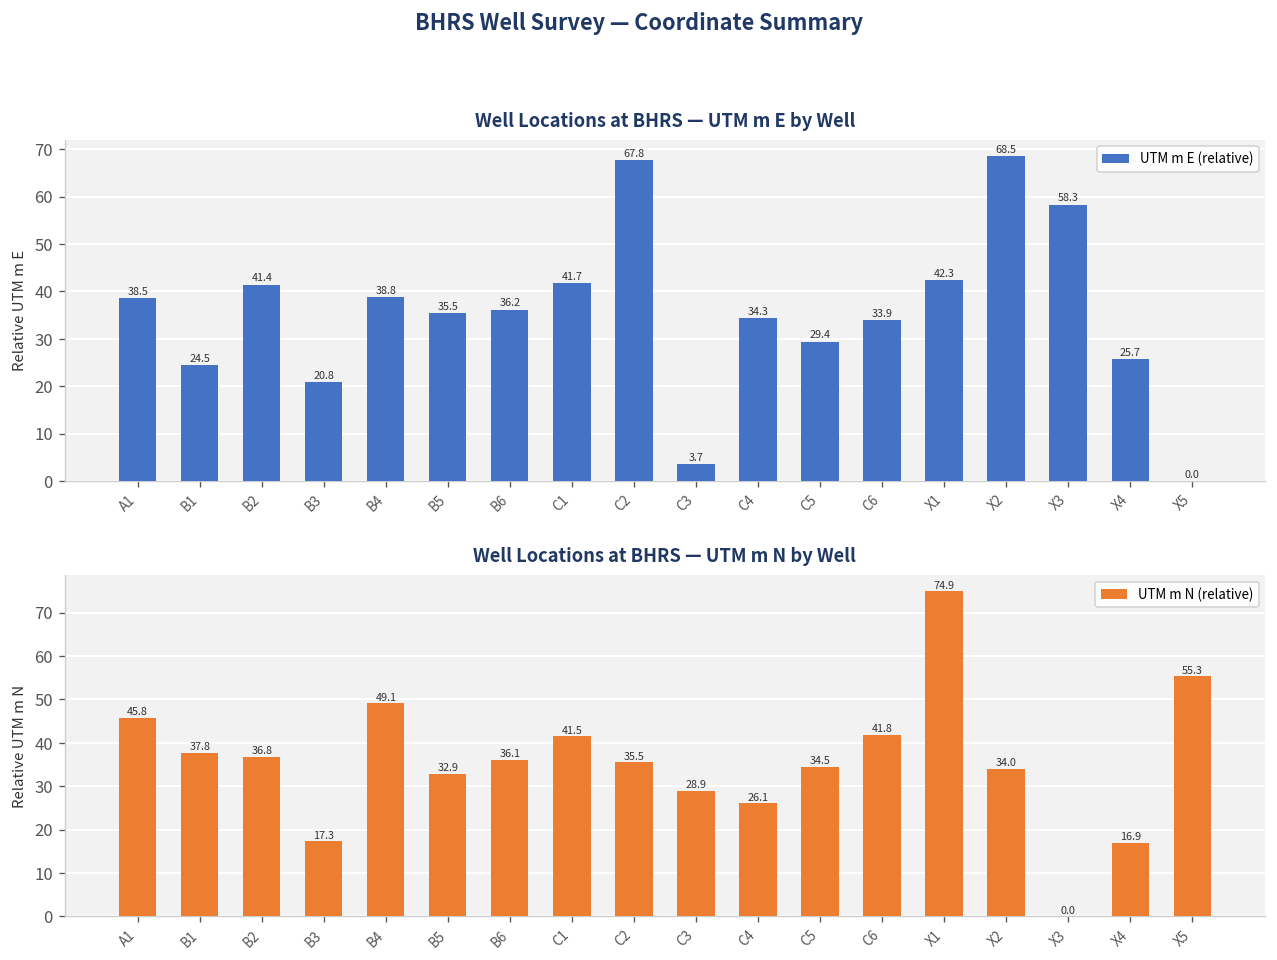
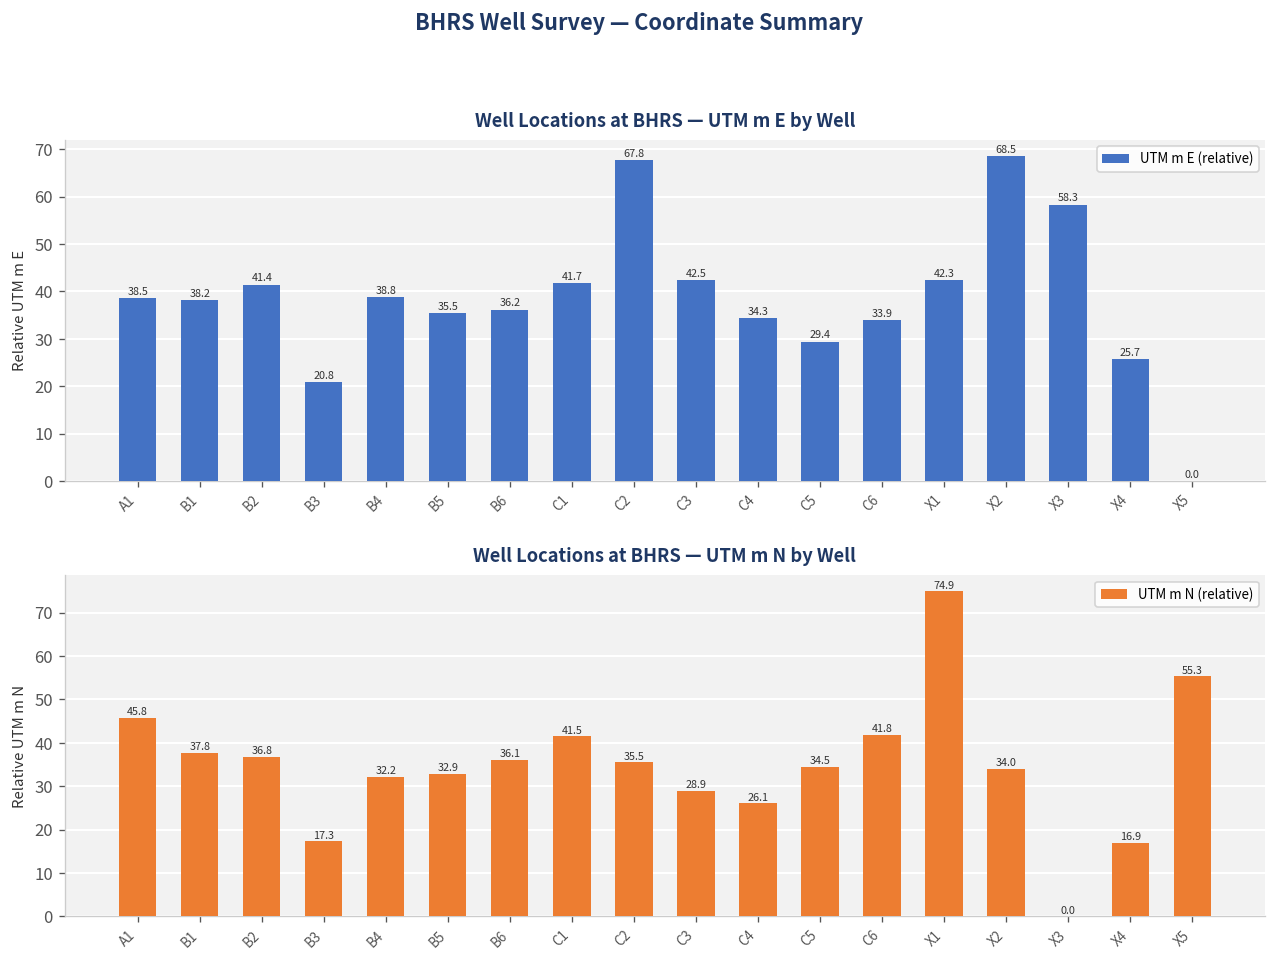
  {
    "Well Locations at BHRS — UTM m E by Well": {
      "A1": 38.5,
-     "B1": 24.5,
+     "B1": 38.2,
      "B2": 41.4,
      "B3": 20.8,
      "B4": 38.8,
      "B5": 35.5,
      "B6": 36.2,
      "C1": 41.7,
      "C2": 67.8,
-     "C3": 3.7,
+     "C3": 42.5,
      "C4": 34.3,
      "C5": 29.4,
      "C6": 33.9,
      "X1": 42.3,
      "X2": 68.5,
      "X3": 58.3,
      "X4": 25.7,
      "X5": 0.0
    },
    "Well Locations at BHRS — UTM m N by Well": {
      "A1": 45.8,
      "B1": 37.8,
      "B2": 36.8,
      "B3": 17.3,
-     "B4": 49.1,
+     "B4": 32.2,
      "B5": 32.9,
      "B6": 36.1,
      "C1": 41.5,
      "C2": 35.5,
      "C3": 28.9,
      "C4": 26.1,
      "C5": 34.5,
      "C6": 41.8,
      "X1": 74.9,
      "X2": 34.0,
      "X3": 0.0,
      "X4": 16.9,
      "X5": 55.3
    }
  }
